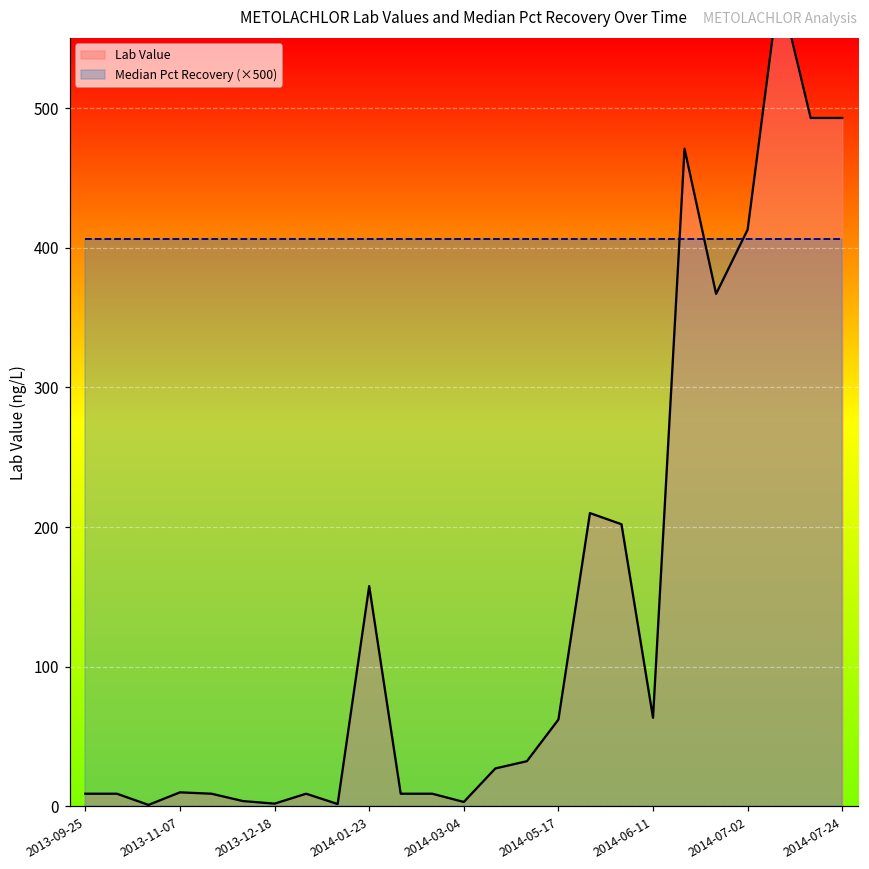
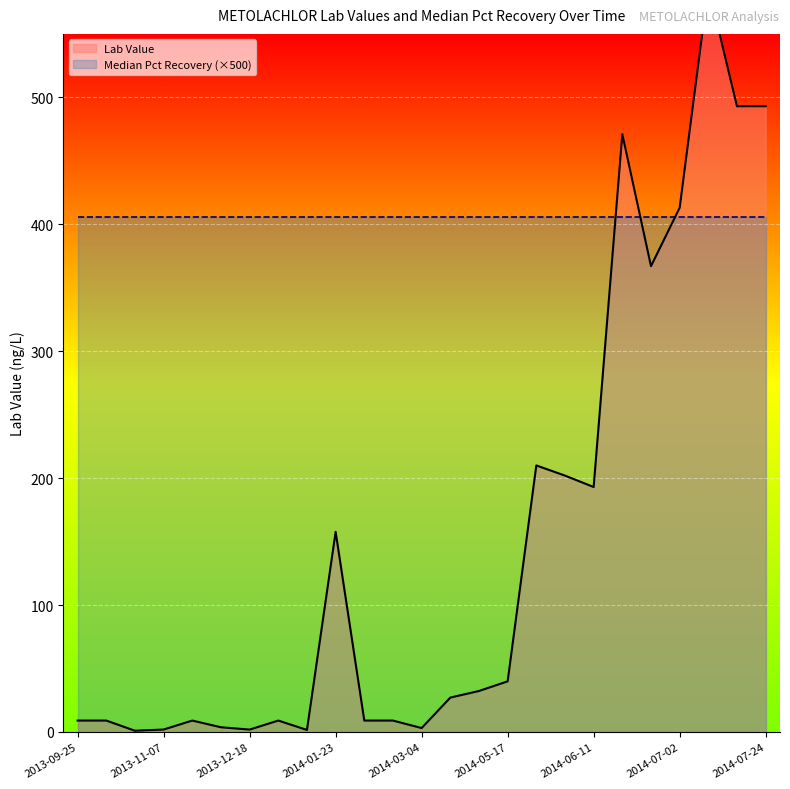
  {
    "Lab Value": {
      "2013-09-25": 9,
-     "2013-11-07": 10,
+     "2013-11-07": 2,
      "2013-12-18": 2,
      "2014-01-23": 158,
      "2014-03-04": 3,
-     "2014-05-17": 62,
-     "2014-06-11": 63,
+     "2014-05-17": 40,
+     "2014-06-11": 193,
      "2014-07-02": 413,
      "2014-07-24": 493
    },
    "Median Pct Recovery (×500)": {
      "2013-09-25": 406,
      "2013-11-07": 406,
      "2013-12-18": 406,
      "2014-01-23": 406,
      "2014-03-04": 406,
      "2014-05-17": 406,
      "2014-06-11": 406,
      "2014-07-02": 406,
      "2014-07-24": 406
    }
  }
